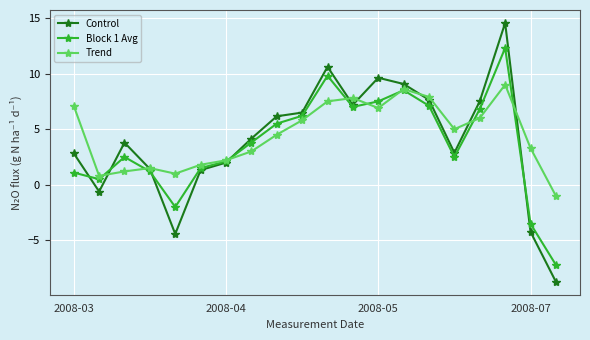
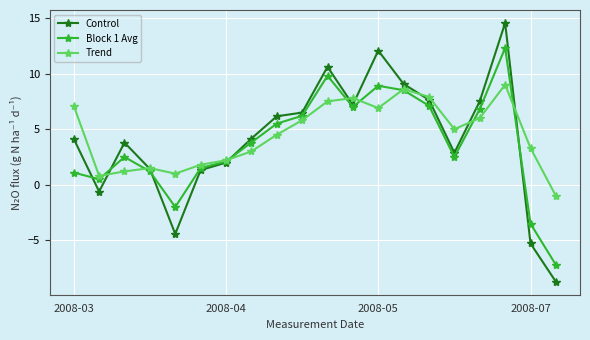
  {
    "Control": {
-     "2008-03": 2.8,
-     "2008-05": 9.6,
-     "2008-07": -4.2
+     "2008-03": 4.1,
+     "2008-05": 12.1,
+     "2008-07": -5.3
    },
    "Block 1 Avg": {
      "2008-03": 1.1,
-     "2008-05": 7.5,
+     "2008-05": 8.9,
      "2008-07": -3.5
    },
    "Trend": {
      "2008-03": 7.1,
      "2008-05": 6.9,
      "2008-07": 3.3
    }
  }
